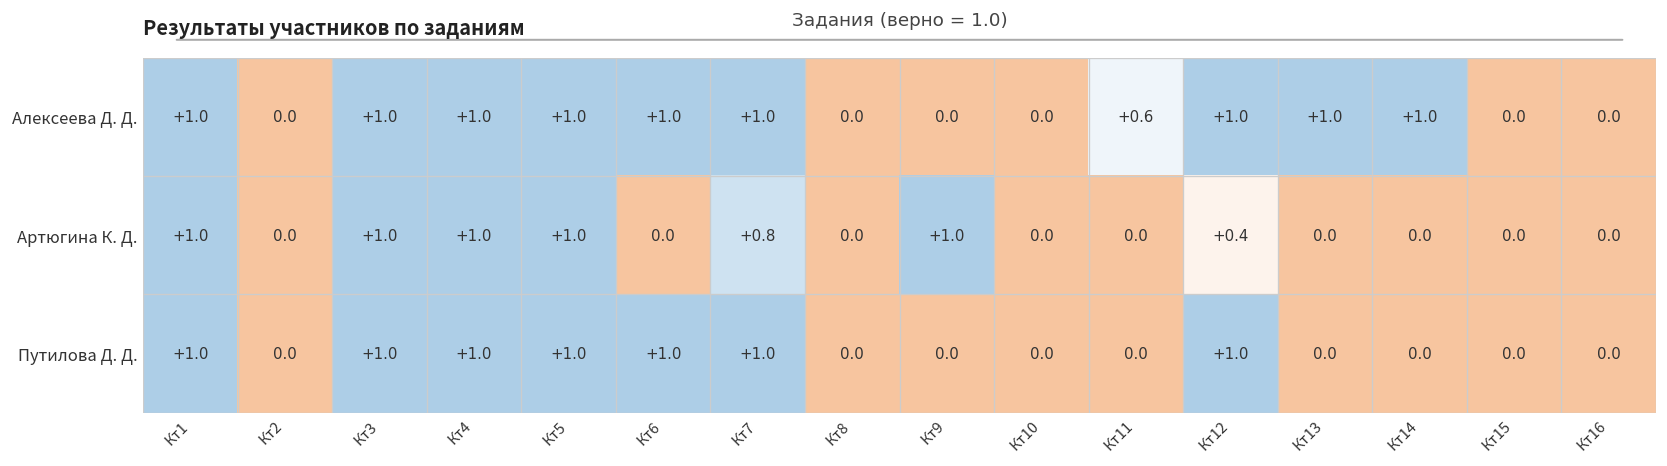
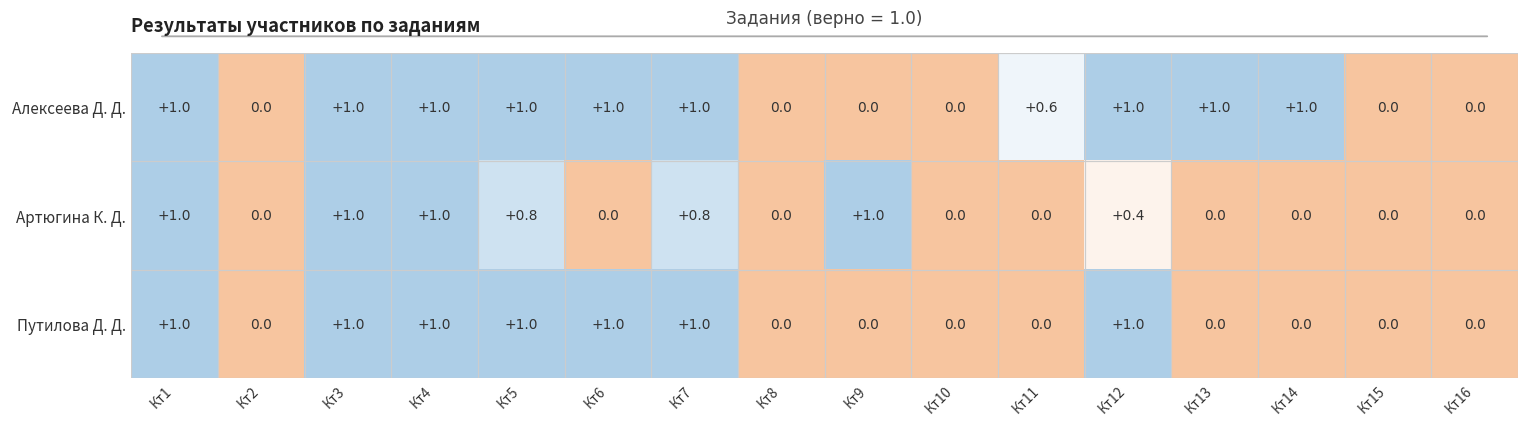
  {
    "Алексеева Д. Д.": {
      "Кт1": "+1.0",
      "Кт2": "0.0",
      "Кт3": "+1.0",
      "Кт4": "+1.0",
      "Кт5": "+1.0",
      "Кт6": "+1.0",
      "Кт7": "+1.0",
      "Кт8": "0.0",
      "Кт9": "0.0",
      "Кт10": "0.0",
      "Кт11": "+0.6",
      "Кт12": "+1.0",
      "Кт13": "+1.0",
      "Кт14": "+1.0",
      "Кт15": "0.0",
      "Кт16": "0.0"
    },
    "Артюгина К. Д.": {
      "Кт1": "+1.0",
      "Кт2": "0.0",
      "Кт3": "+1.0",
      "Кт4": "+1.0",
-     "Кт5": "+1.0",
+     "Кт5": "+0.8",
      "Кт6": "0.0",
      "Кт7": "+0.8",
      "Кт8": "0.0",
      "Кт9": "+1.0",
      "Кт10": "0.0",
      "Кт11": "0.0",
      "Кт12": "+0.4",
      "Кт13": "0.0",
      "Кт14": "0.0",
      "Кт15": "0.0",
      "Кт16": "0.0"
    },
    "Путилова Д. Д.": {
      "Кт1": "+1.0",
      "Кт2": "0.0",
      "Кт3": "+1.0",
      "Кт4": "+1.0",
      "Кт5": "+1.0",
      "Кт6": "+1.0",
      "Кт7": "+1.0",
      "Кт8": "0.0",
      "Кт9": "0.0",
      "Кт10": "0.0",
      "Кт11": "0.0",
      "Кт12": "+1.0",
      "Кт13": "0.0",
      "Кт14": "0.0",
      "Кт15": "0.0",
      "Кт16": "0.0"
    }
  }
